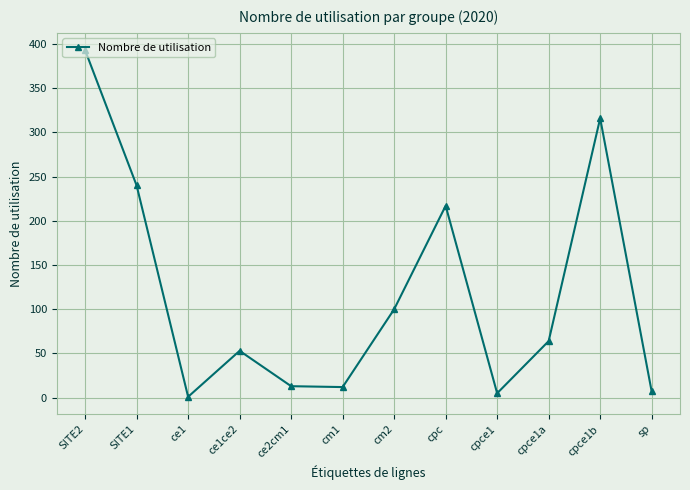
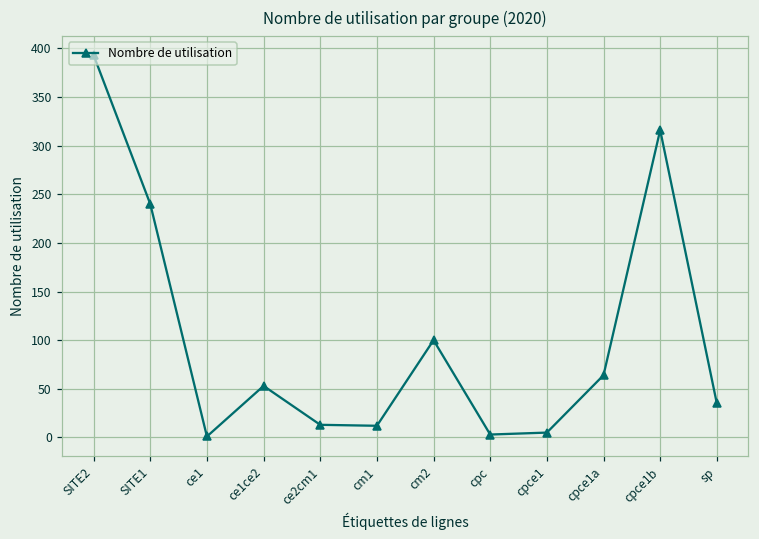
  {
    "SITE1": 240,
    "ce1": 0,
    "ce1ce2": 50,
    "ce2cm1": 10,
    "cm1": 10,
    "cm2": 100,
-   "cpc": 220,
+   "cpc": 0,
    "cpce1": 10,
    "cpce1a": 60,
    "cpce1b": 320,
-   "sp": 10
+   "sp": 40
  }
